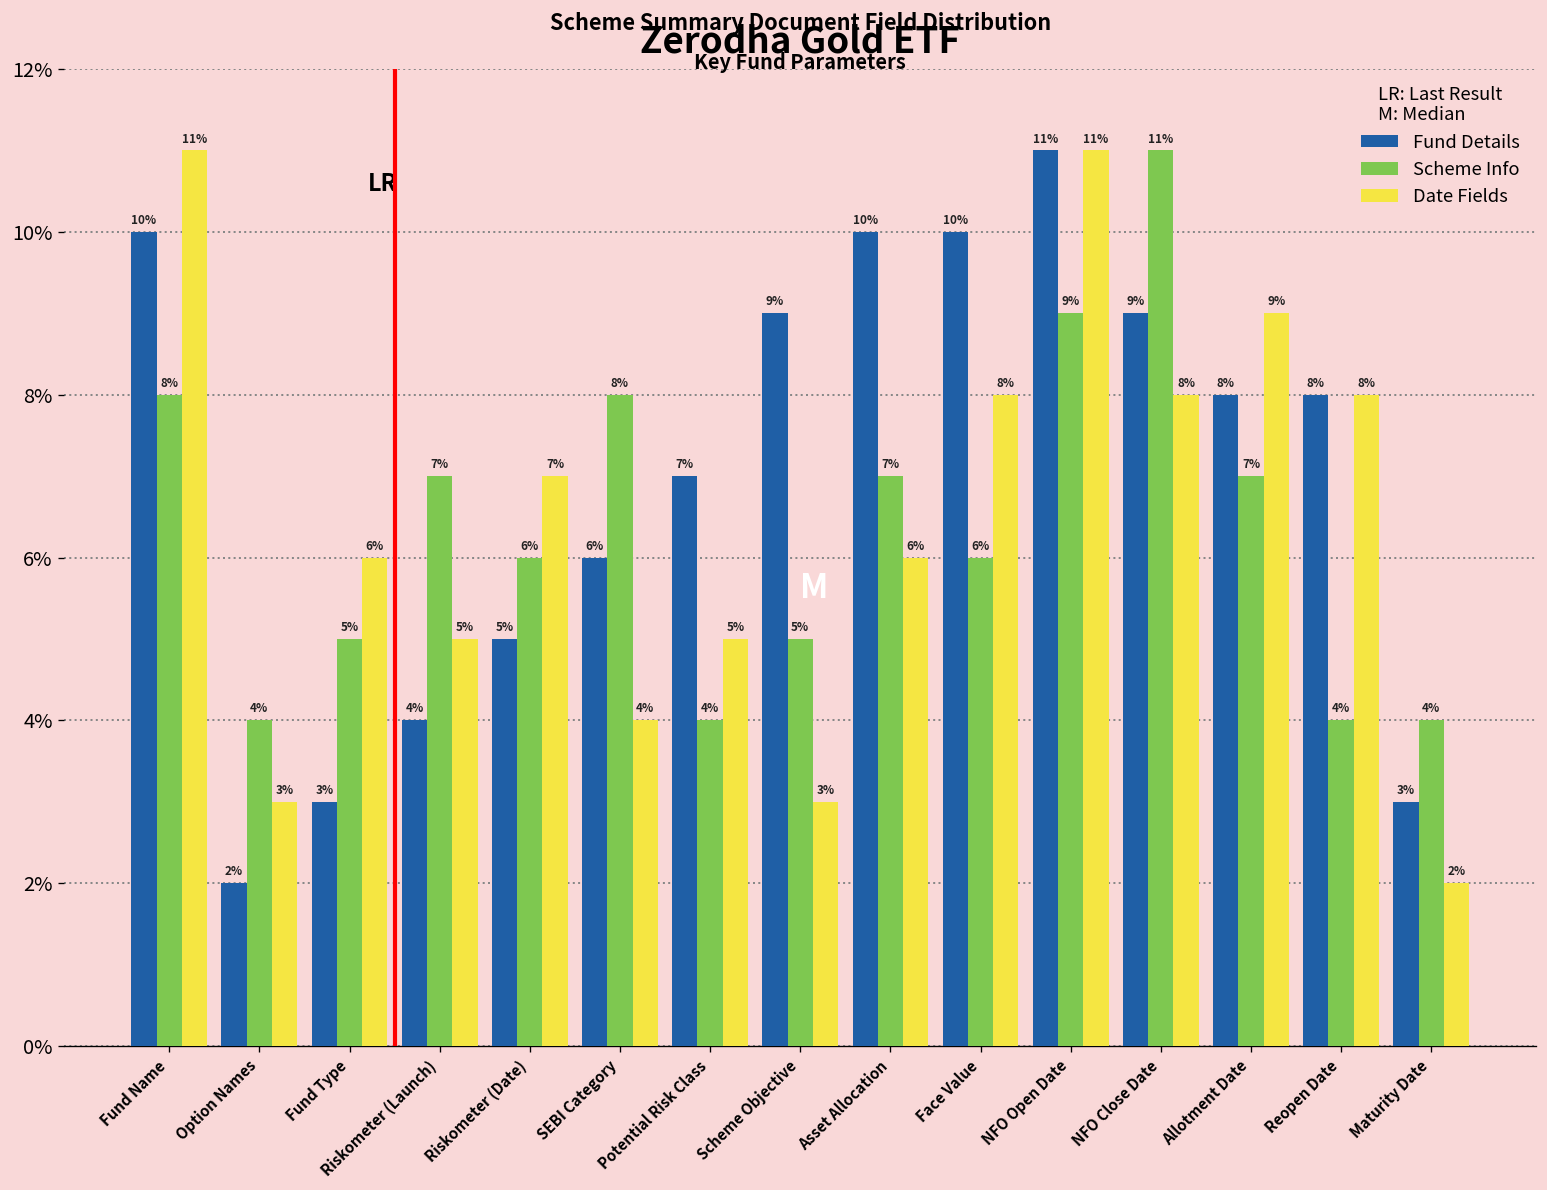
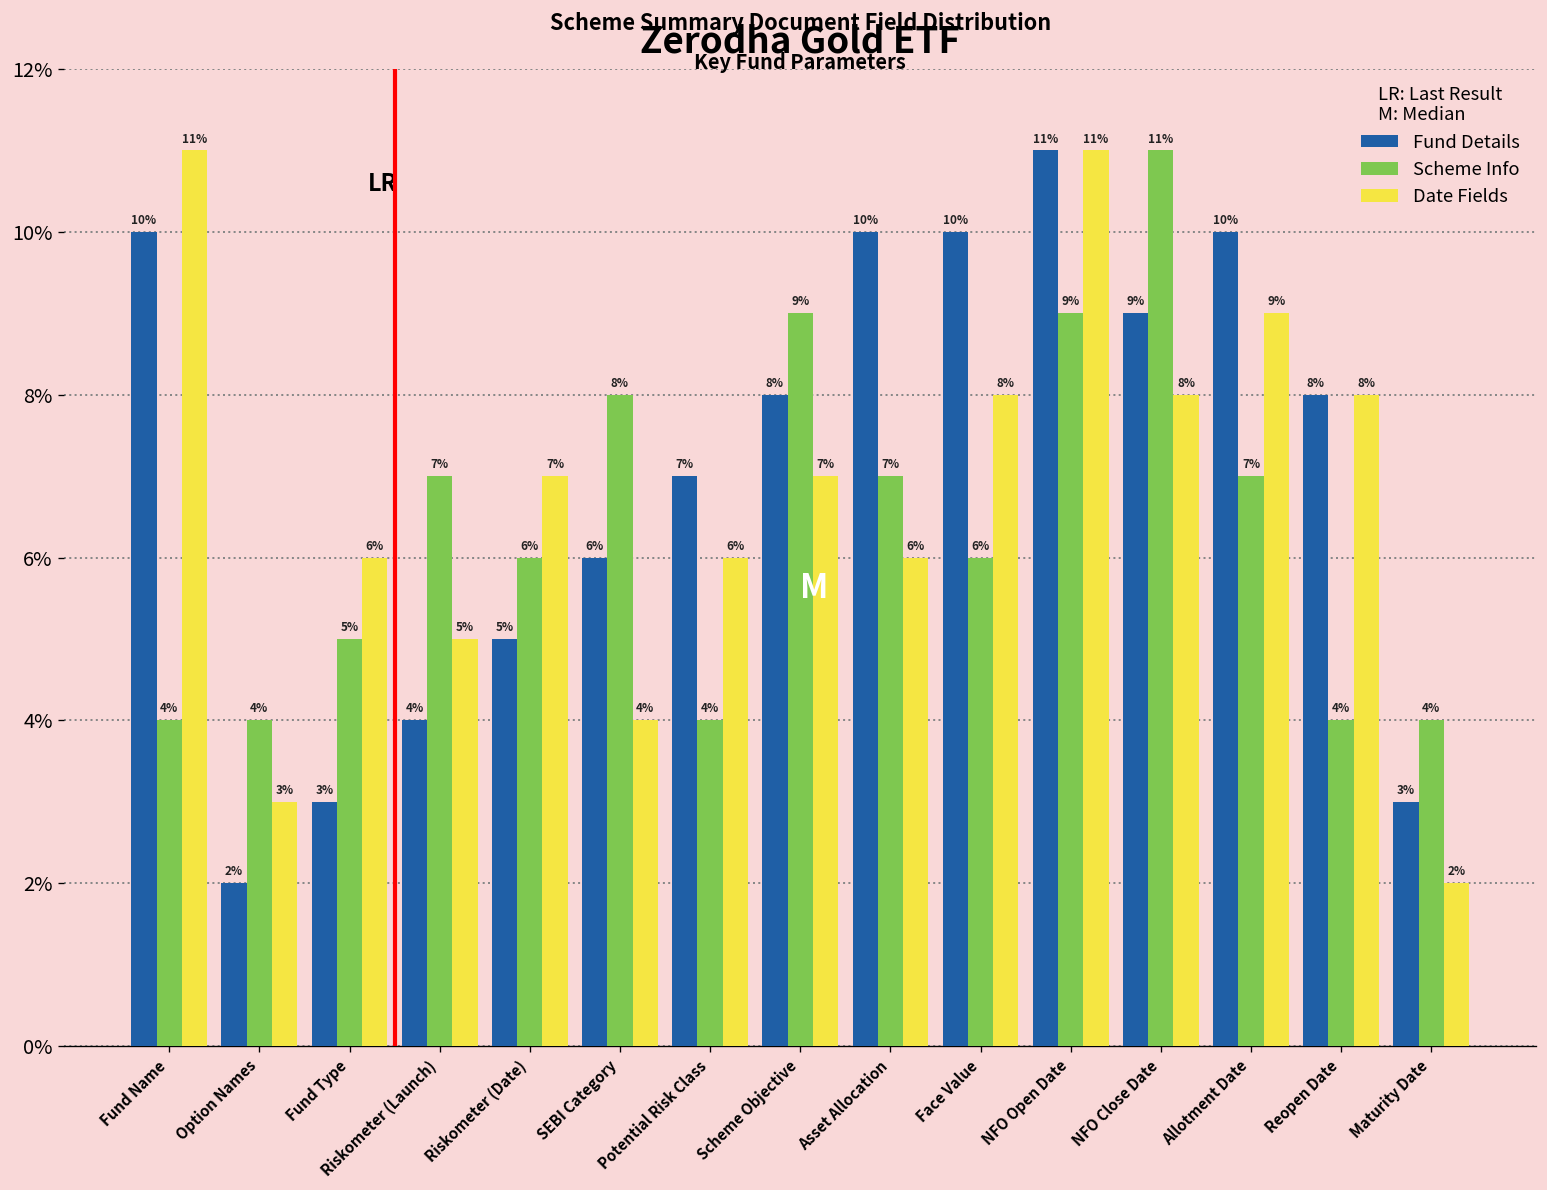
  {
    "Fund Details": {
      "Fund Name": "10%",
      "Option Names": "2%",
      "Fund Type": "3%",
      "Riskometer (Launch)": "4%",
      "Riskometer (Date)": "5%",
      "SEBI Category": "6%",
      "Potential Risk Class": "7%",
-     "Scheme Objective": "9%",
+     "Scheme Objective": "8%",
      "Asset Allocation": "10%",
      "Face Value": "10%",
      "NFO Open Date": "11%",
      "NFO Close Date": "9%",
-     "Allotment Date": "8%",
+     "Allotment Date": "10%",
      "Reopen Date": "8%",
      "Maturity Date": "3%"
    },
    "Scheme Info": {
-     "Fund Name": "8%",
+     "Fund Name": "4%",
      "Option Names": "4%",
      "Fund Type": "5%",
      "Riskometer (Launch)": "7%",
      "Riskometer (Date)": "6%",
      "SEBI Category": "8%",
      "Potential Risk Class": "4%",
-     "Scheme Objective": "5%",
+     "Scheme Objective": "9%",
      "Asset Allocation": "7%",
      "Face Value": "6%",
      "NFO Open Date": "9%",
      "NFO Close Date": "11%",
      "Allotment Date": "7%",
      "Reopen Date": "4%",
      "Maturity Date": "4%"
    },
    "Date Fields": {
      "Fund Name": "11%",
      "Option Names": "3%",
      "Fund Type": "6%",
      "Riskometer (Launch)": "5%",
      "Riskometer (Date)": "7%",
      "SEBI Category": "4%",
-     "Potential Risk Class": "5%",
-     "Scheme Objective": "3%",
+     "Potential Risk Class": "6%",
+     "Scheme Objective": "7%",
      "Asset Allocation": "6%",
      "Face Value": "8%",
      "NFO Open Date": "11%",
      "NFO Close Date": "8%",
      "Allotment Date": "9%",
      "Reopen Date": "8%",
      "Maturity Date": "2%"
    }
  }
